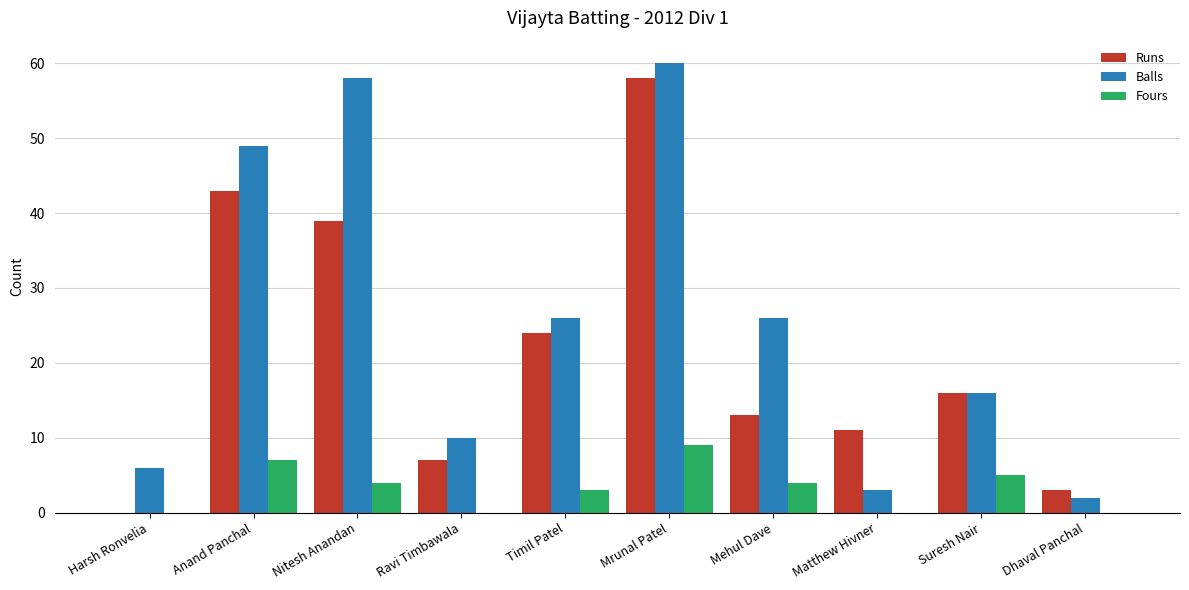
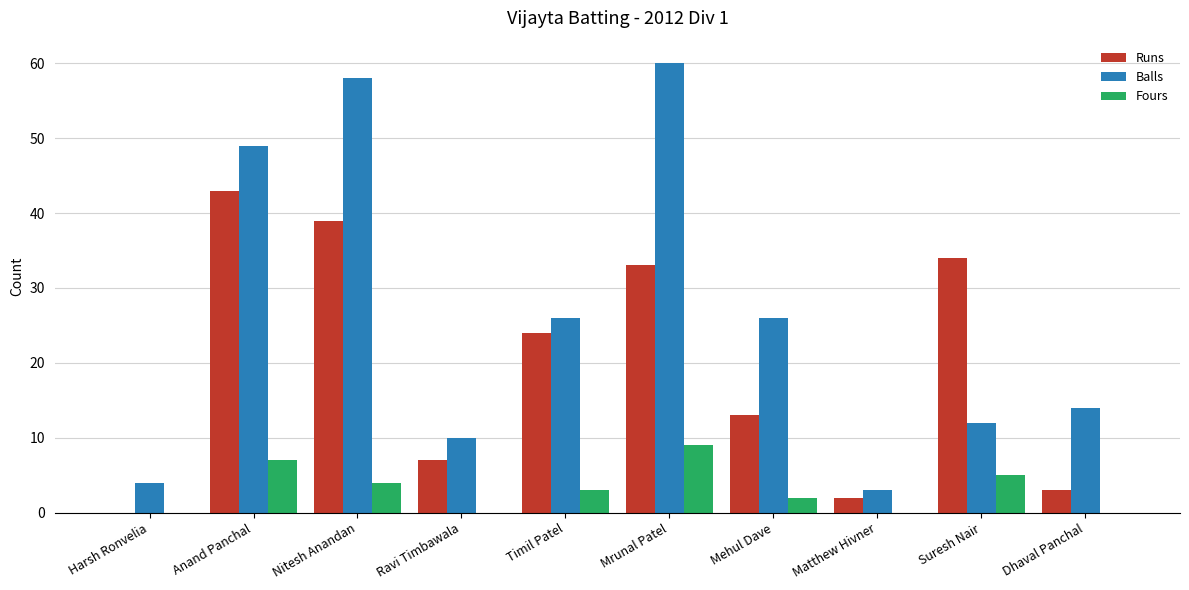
  {
    "Runs": {
      "Harsh Ronvelia": 0,
      "Anand Panchal": 43,
      "Nitesh Anandan": 39,
      "Ravi Timbawala": 7,
      "Timil Patel": 24,
-     "Mrunal Patel": 58,
+     "Mrunal Patel": 33,
      "Mehul Dave": 13,
-     "Matthew Hivner": 11,
-     "Suresh Nair": 16,
+     "Matthew Hivner": 2,
+     "Suresh Nair": 34,
      "Dhaval Panchal": 3
    },
    "Balls": {
-     "Harsh Ronvelia": 6,
+     "Harsh Ronvelia": 4,
      "Anand Panchal": 49,
      "Nitesh Anandan": 58,
      "Ravi Timbawala": 10,
      "Timil Patel": 26,
      "Mrunal Patel": 60,
      "Mehul Dave": 26,
      "Matthew Hivner": 3,
-     "Suresh Nair": 16,
-     "Dhaval Panchal": 2
+     "Suresh Nair": 12,
+     "Dhaval Panchal": 14
    },
    "Fours": {
      "Harsh Ronvelia": 0,
      "Anand Panchal": 7,
      "Nitesh Anandan": 4,
      "Ravi Timbawala": 0,
      "Timil Patel": 3,
      "Mrunal Patel": 9,
-     "Mehul Dave": 4,
+     "Mehul Dave": 2,
      "Matthew Hivner": 0,
      "Suresh Nair": 5,
      "Dhaval Panchal": 0
    }
  }
